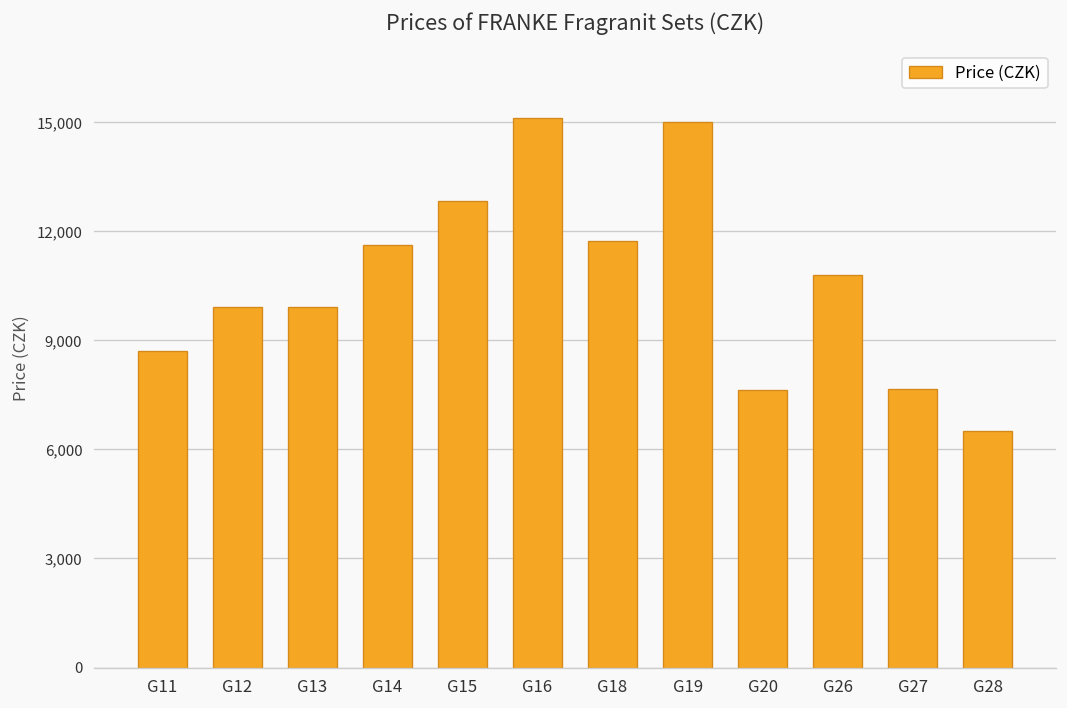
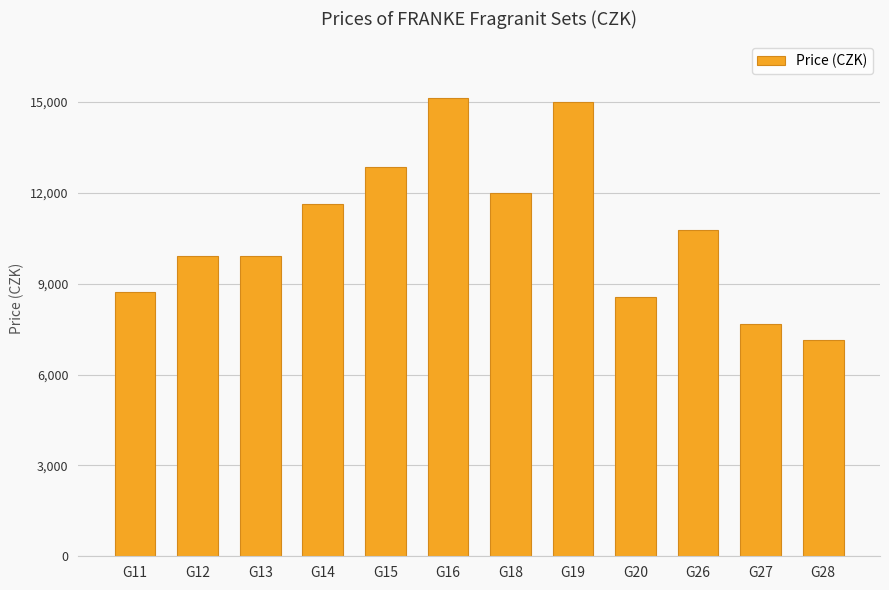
  {
    "G11": "8,700",
    "G12": "9,900",
    "G13": "9,900",
    "G14": "11,600",
    "G15": "12,800",
    "G16": "15,100",
-   "G18": "11,700",
+   "G18": "12,000",
    "G19": "15,000",
-   "G20": "7,600",
+   "G20": "8,600",
    "G26": "10,800",
    "G27": "7,700",
-   "G28": "6,500"
+   "G28": "7,100"
  }
